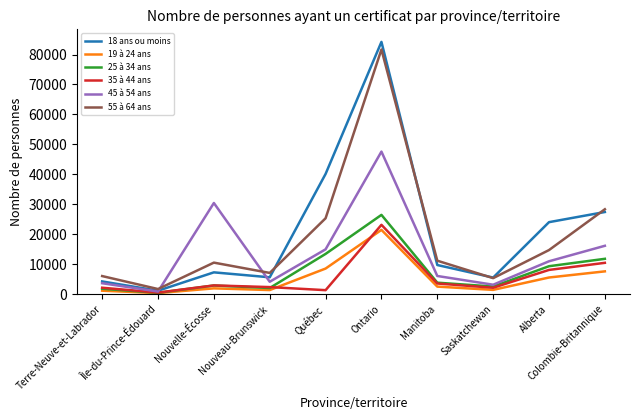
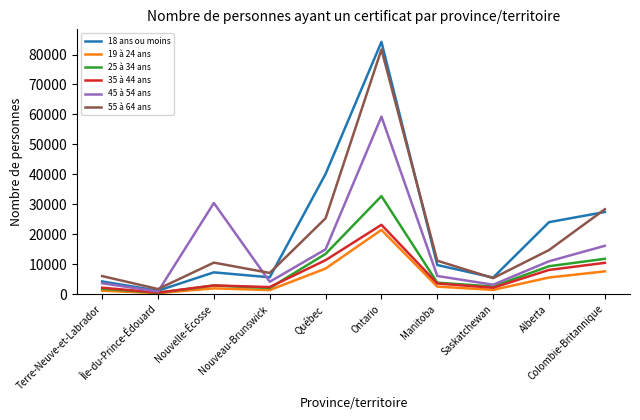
  {
    "18 ans ou moins": {
      "Nouvelle-Écosse": 7000,
      "Nouveau-Brunswick": 6000,
      "Québec": 40000,
      "Ontario": 84000,
      "Manitoba": 10000,
      "Alberta": 24000,
      "Colombie-Britannique": 27000
    },
    "19 à 24 ans": {
      "Nouvelle-Écosse": 2000,
      "Québec": 9000,
      "Ontario": 21000,
      "Manitoba": 3000,
      "Alberta": 6000,
      "Colombie-Britannique": 8000
    },
    "25 à 34 ans": {
      "Québec": 13000,
-     "Ontario": 26000,
+     "Ontario": 33000,
      "Alberta": 9000,
      "Colombie-Britannique": 12000
    },
    "35 à 44 ans": {
-     "Québec": 1000,
+     "Québec": 11000,
      "Ontario": 23000,
      "Alberta": 8000,
      "Colombie-Britannique": 10000
    },
    "45 à 54 ans": {
      "Nouvelle-Écosse": 30000,
      "Nouveau-Brunswick": 4000,
      "Québec": 15000,
-     "Ontario": 48000,
+     "Ontario": 59000,
      "Manitoba": 6000,
      "Alberta": 11000,
      "Colombie-Britannique": 16000
    },
    "55 à 64 ans": {
      "Terre-Neuve-et-Labrador": 6000,
      "Nouvelle-Écosse": 11000,
      "Nouveau-Brunswick": 7000,
      "Québec": 25000,
      "Ontario": 82000,
      "Manitoba": 11000,
      "Alberta": 15000,
      "Colombie-Britannique": 28000
    }
  }
